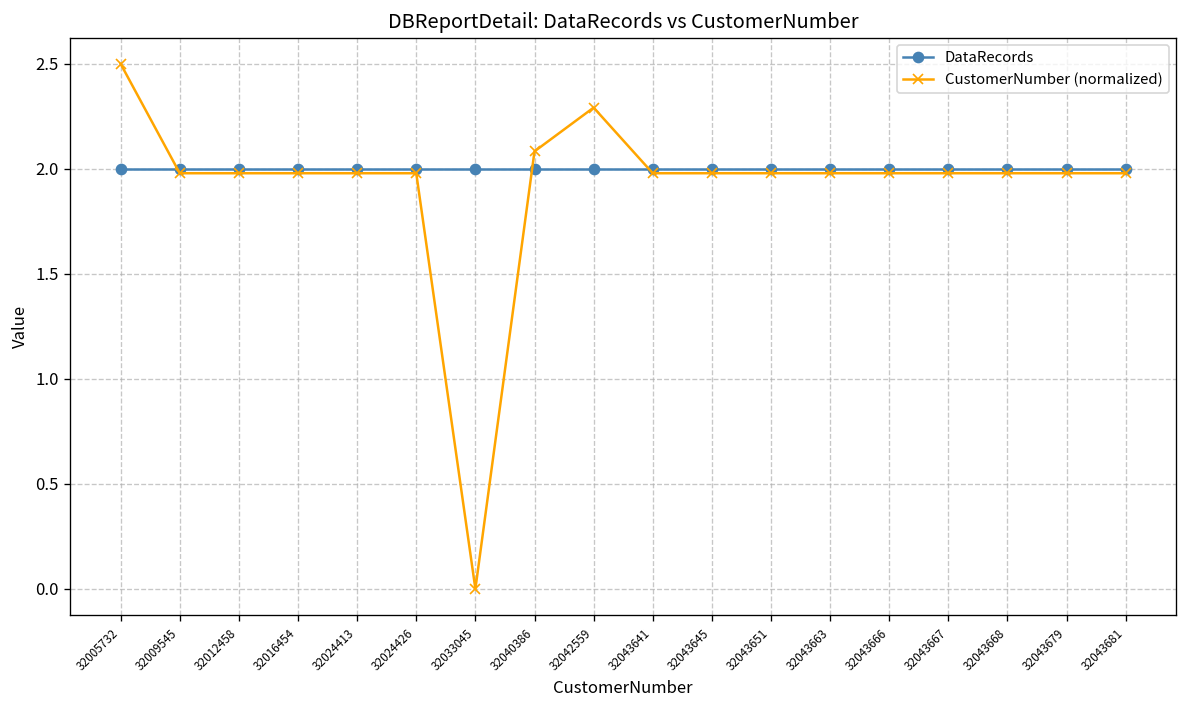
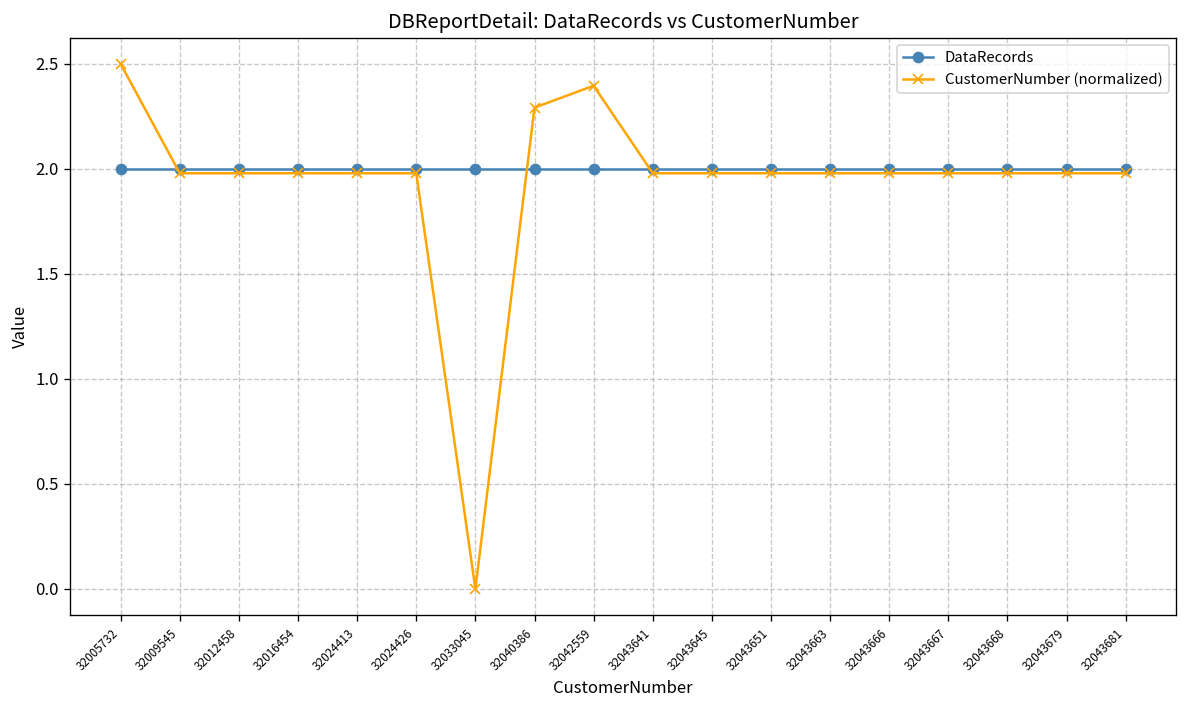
  {
    "DataRecords": {
      "32005732": 2.00,
      "32009545": 2.00,
      "32012458": 2.00,
      "32016454": 2.00,
      "32024413": 2.00,
      "32024426": 2.00,
      "32033045": 2.00,
      "32040386": 2.00,
      "32042559": 2.00,
      "32043641": 2.00,
      "32043645": 2.00,
      "32043651": 2.00,
      "32043663": 2.00,
      "32043666": 2.00,
      "32043667": 2.00,
      "32043668": 2.00,
      "32043679": 2.00,
      "32043681": 2.00
    },
    "CustomerNumber (normalized)": {
      "32005732": 2.50,
      "32009545": 1.98,
      "32012458": 1.98,
      "32016454": 1.98,
      "32024413": 1.98,
      "32024426": 1.98,
      "32033045": 0.00,
-     "32040386": 2.08,
-     "32042559": 2.29,
+     "32040386": 2.29,
+     "32042559": 2.40,
      "32043641": 1.98,
      "32043645": 1.98,
      "32043651": 1.98,
      "32043663": 1.98,
      "32043666": 1.98,
      "32043667": 1.98,
      "32043668": 1.98,
      "32043679": 1.98,
      "32043681": 1.98
    }
  }
